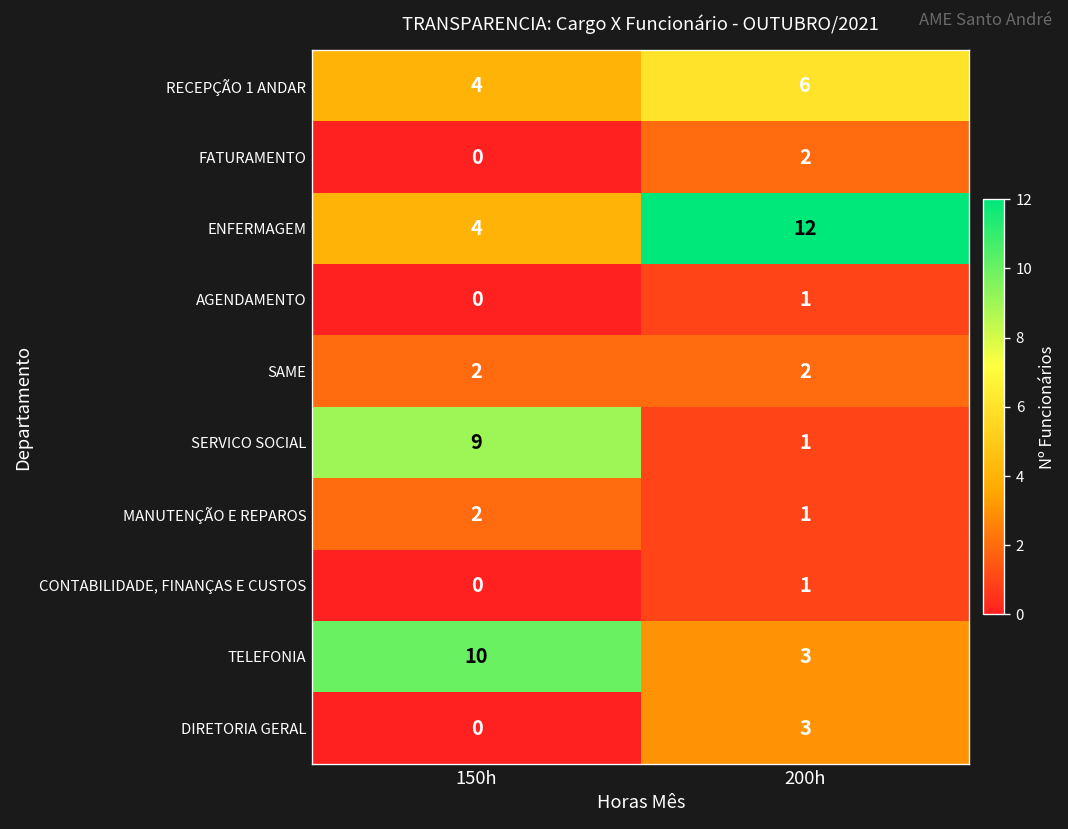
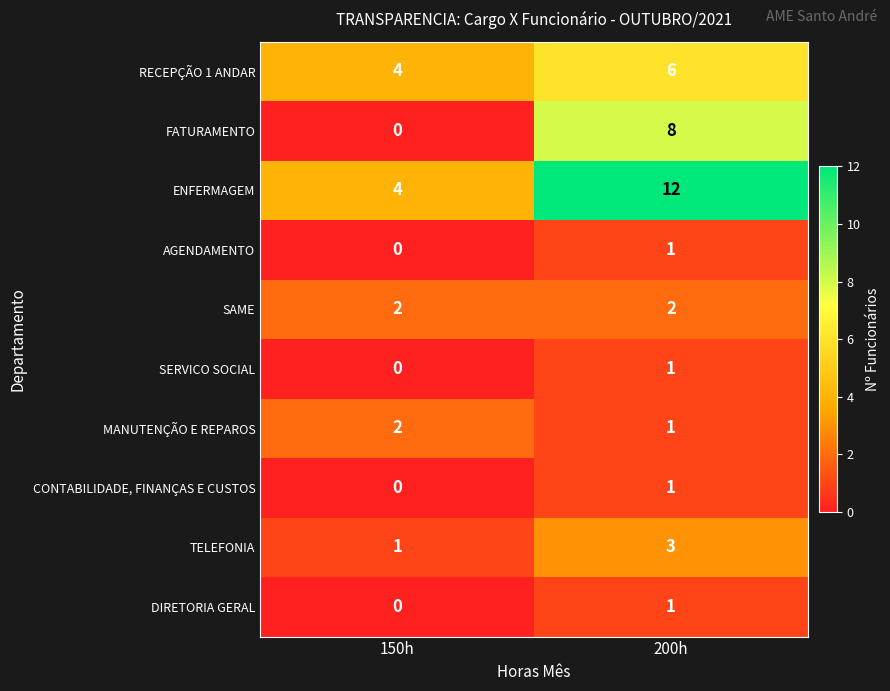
  {
    "RECEPÇÃO 1 ANDAR": {
      "150h": 4,
      "200h": 6
    },
    "FATURAMENTO": {
      "150h": 0,
-     "200h": 2
+     "200h": 8
    },
    "ENFERMAGEM": {
      "150h": 4,
      "200h": 12
    },
    "AGENDAMENTO": {
      "150h": 0,
      "200h": 1
    },
    "SAME": {
      "150h": 2,
      "200h": 2
    },
    "SERVICO SOCIAL": {
-     "150h": 9,
+     "150h": 0,
      "200h": 1
    },
    "MANUTENÇÃO E REPAROS": {
      "150h": 2,
      "200h": 1
    },
    "CONTABILIDADE, FINANÇAS E CUSTOS": {
      "150h": 0,
      "200h": 1
    },
    "TELEFONIA": {
-     "150h": 10,
+     "150h": 1,
      "200h": 3
    },
    "DIRETORIA GERAL": {
      "150h": 0,
-     "200h": 3
+     "200h": 1
    }
  }
